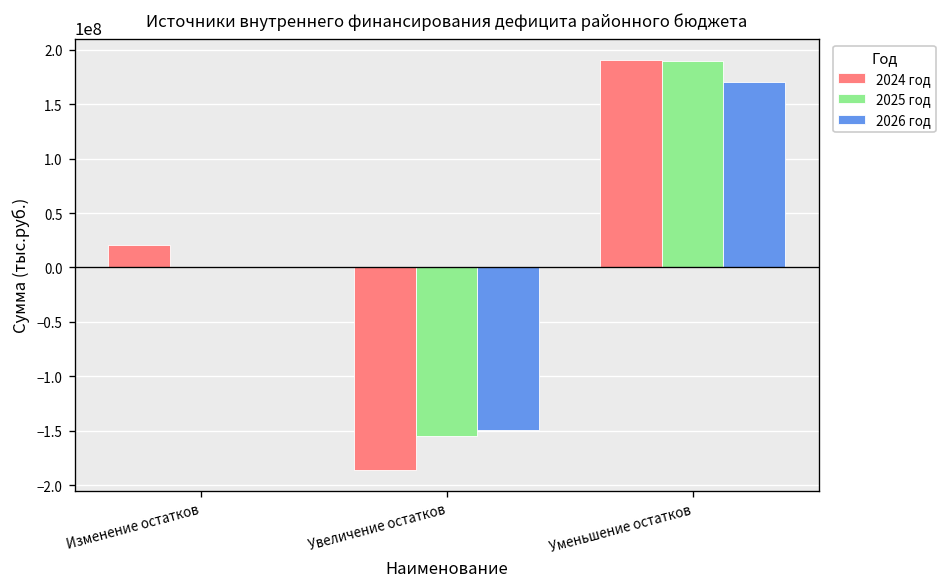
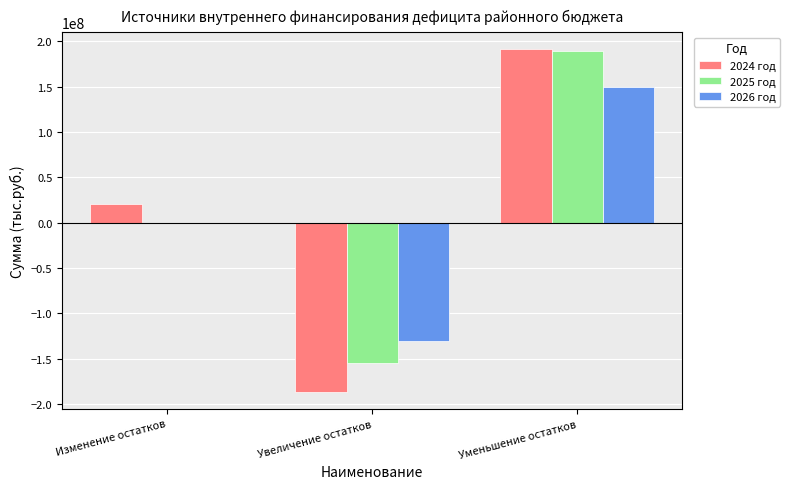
  {
    "2024 год": {
      "Изменение остатков": 20000000,
      "Увеличение остатков": -190000000,
      "Уменьшение остатков": 190000000
    },
    "2025 год": {
      "Изменение остатков": 0,
      "Увеличение остатков": -150000000,
      "Уменьшение остатков": 190000000
    },
    "2026 год": {
      "Изменение остатков": 0,
-     "Увеличение остатков": -150000000,
-     "Уменьшение остатков": 170000000
+     "Увеличение остатков": -130000000,
+     "Уменьшение остатков": 150000000
    }
  }
